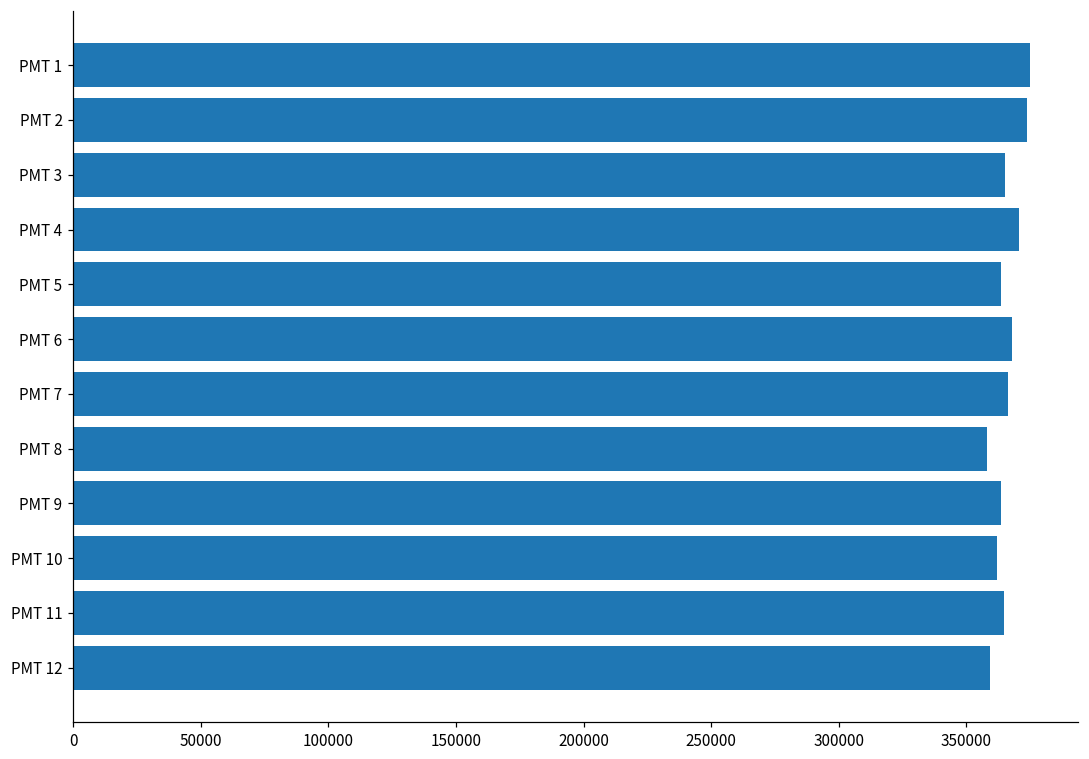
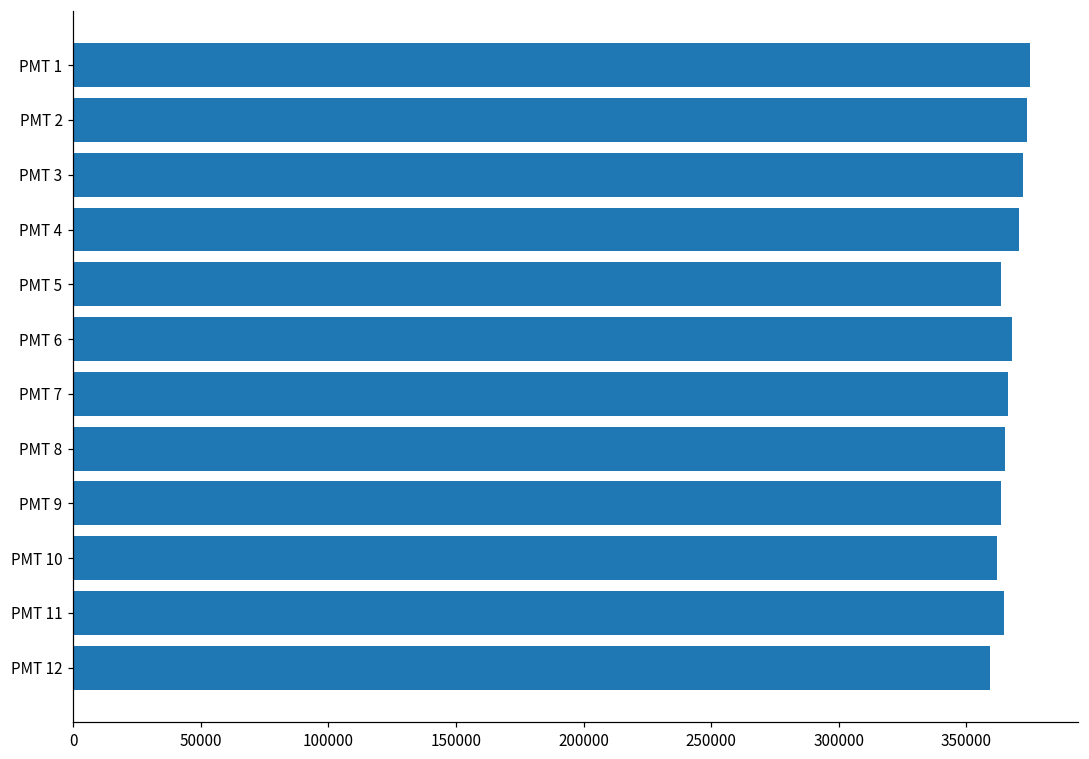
  {
    "PMT 1": 375000,
    "PMT 2": 374000,
-   "PMT 3": 365000,
+   "PMT 3": 372000,
    "PMT 4": 371000,
    "PMT 5": 363000,
    "PMT 6": 368000,
    "PMT 7": 366000,
-   "PMT 8": 358000,
+   "PMT 8": 365000,
    "PMT 9": 364000,
    "PMT 10": 362000,
    "PMT 11": 365000,
    "PMT 12": 359000
  }
